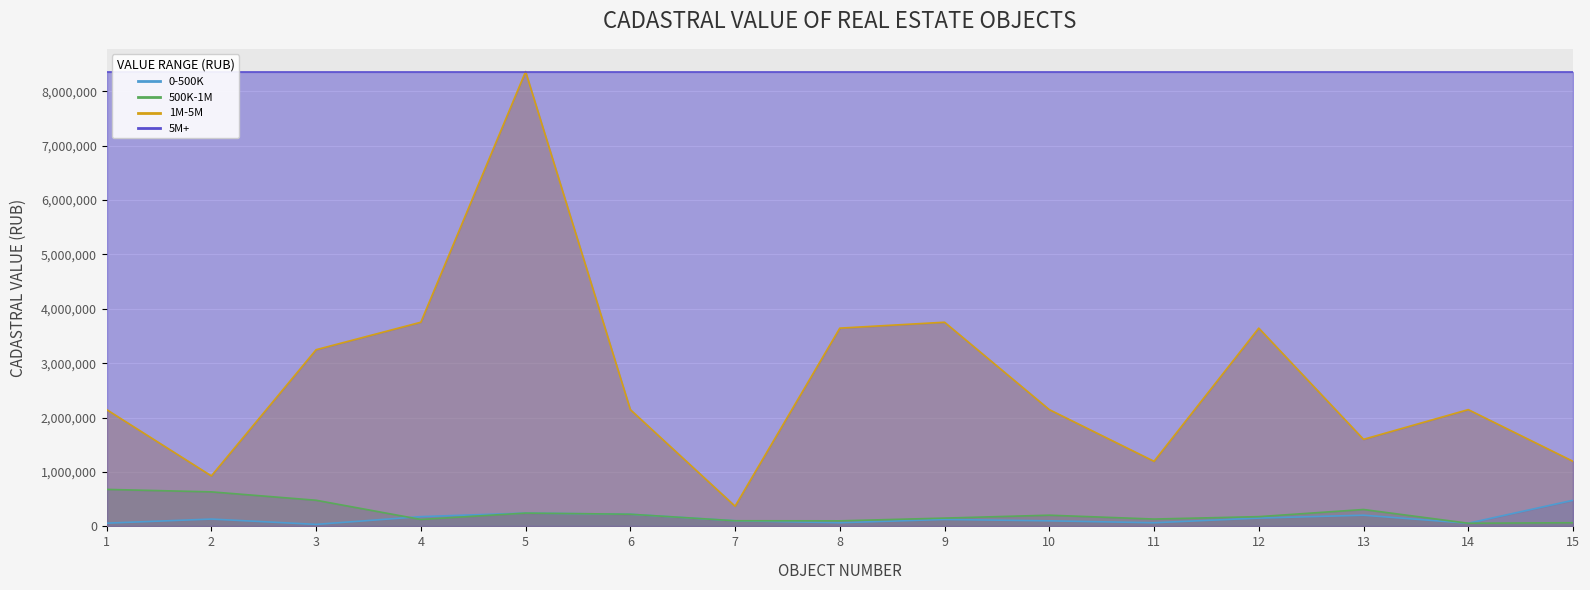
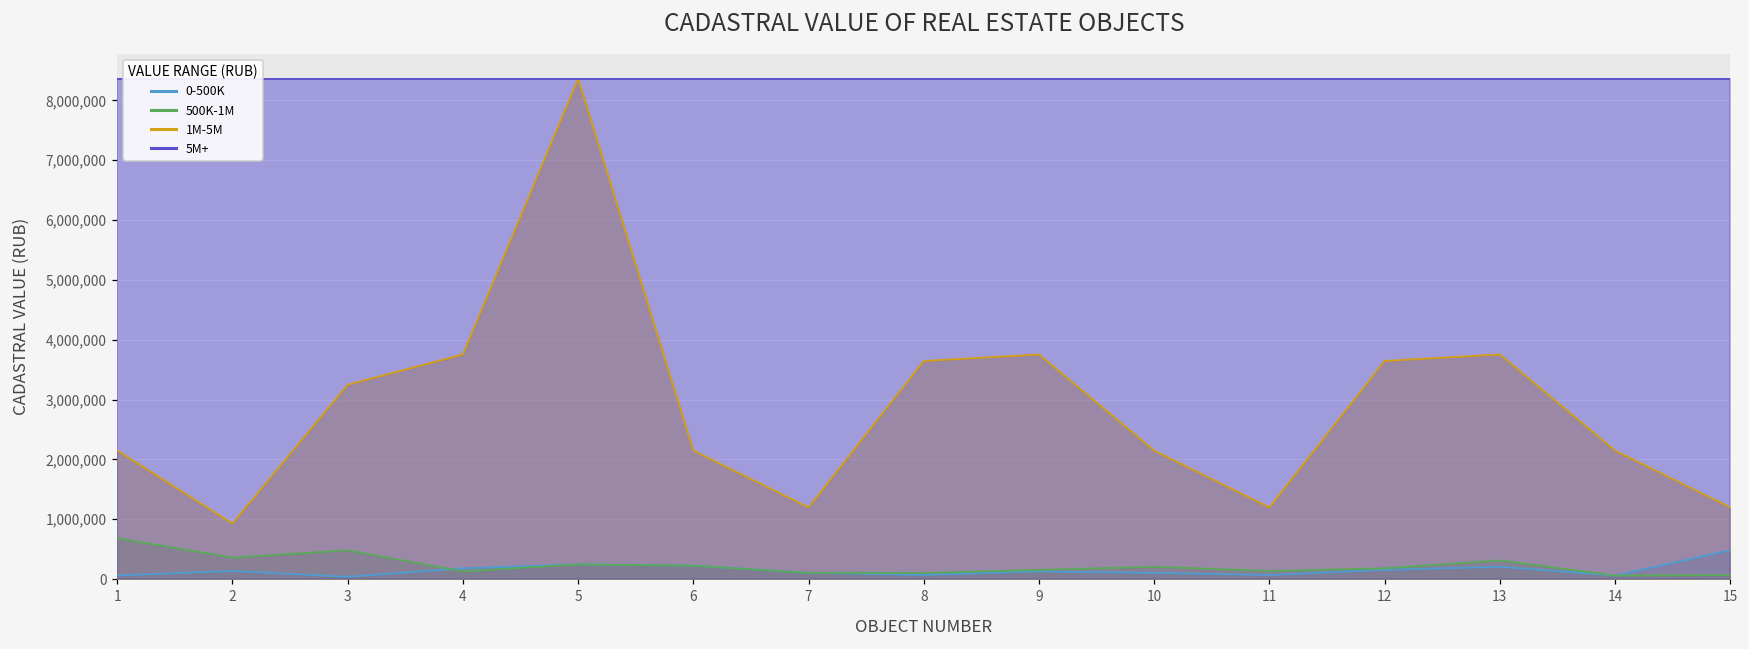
  {
    "500K-1M": {
      "1": "700,000",
-     "2": "600,000",
+     "2": "400,000",
      "3": "500,000",
      "4": "100,000",
      "10": "200,000",
      "11": "100,000",
      "13": "300,000",
      "15": "100,000"
    },
    "1M-5M": {
      "1": "2,100,000",
      "2": "900,000",
      "3": "3,200,000",
      "4": "3,800,000",
      "6": "2,100,000",
-     "7": "400,000",
+     "7": "1,200,000",
      "8": "3,600,000",
      "9": "3,800,000",
      "10": "2,100,000",
      "11": "1,200,000",
      "12": "3,600,000",
-     "13": "1,600,000",
+     "13": "3,800,000",
      "14": "2,100,000",
      "15": "1,200,000"
    }
  }
